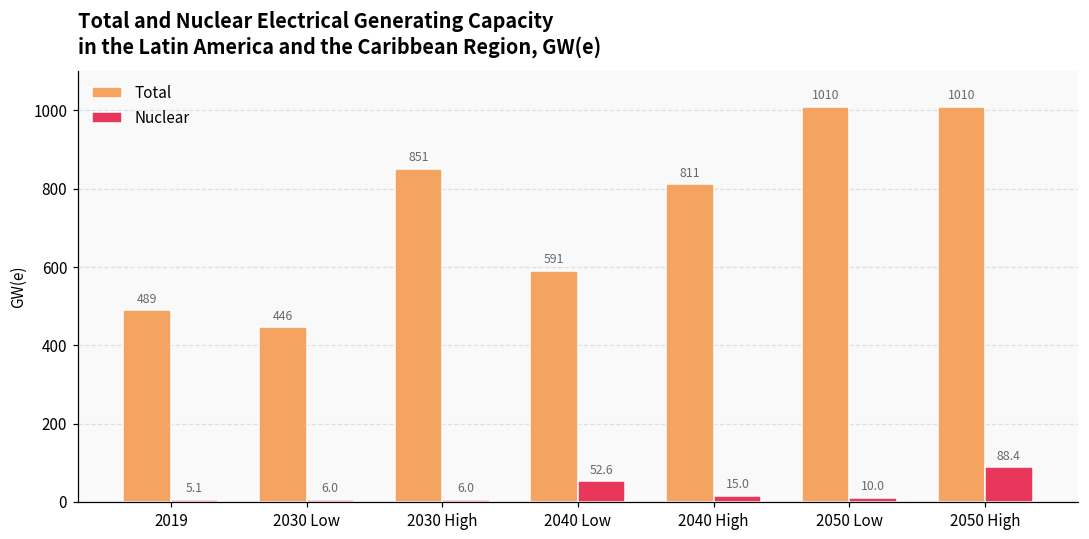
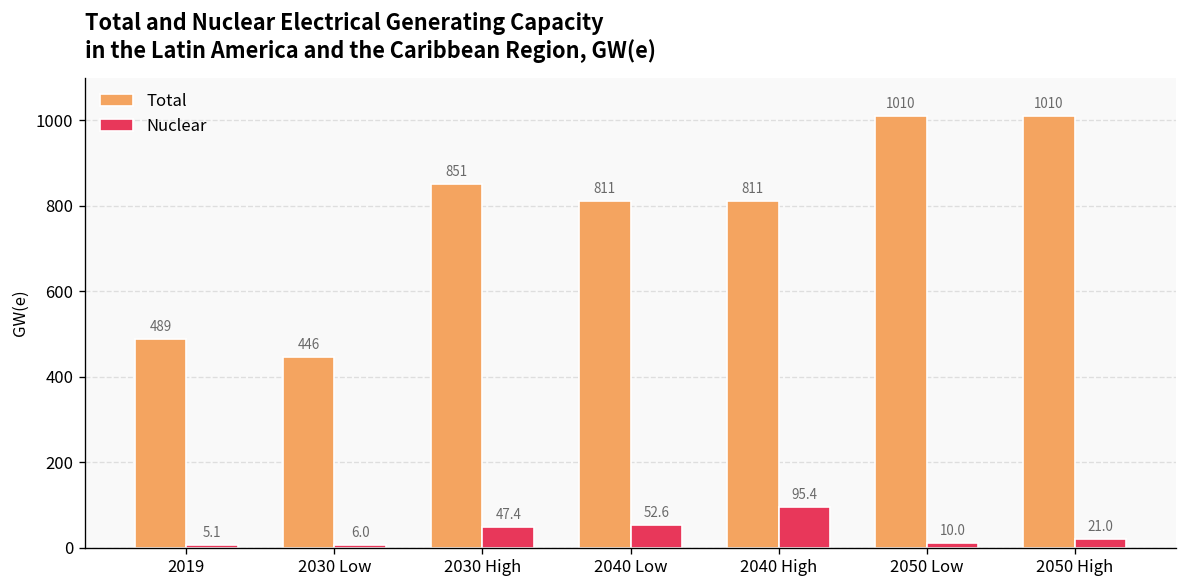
  {
    "Total": {
      "2019": 489,
      "2030 Low": 446,
      "2030 High": 851,
-     "2040 Low": 591,
+     "2040 Low": 811,
      "2040 High": 811,
      "2050 Low": 1010,
      "2050 High": 1010
    },
    "Nuclear": {
      "2019": 5.1,
      "2030 Low": 6.0,
-     "2030 High": 6.0,
+     "2030 High": 47.4,
      "2040 Low": 52.6,
-     "2040 High": 15.0,
+     "2040 High": 95.4,
      "2050 Low": 10.0,
-     "2050 High": 88.4
+     "2050 High": 21.0
    }
  }
